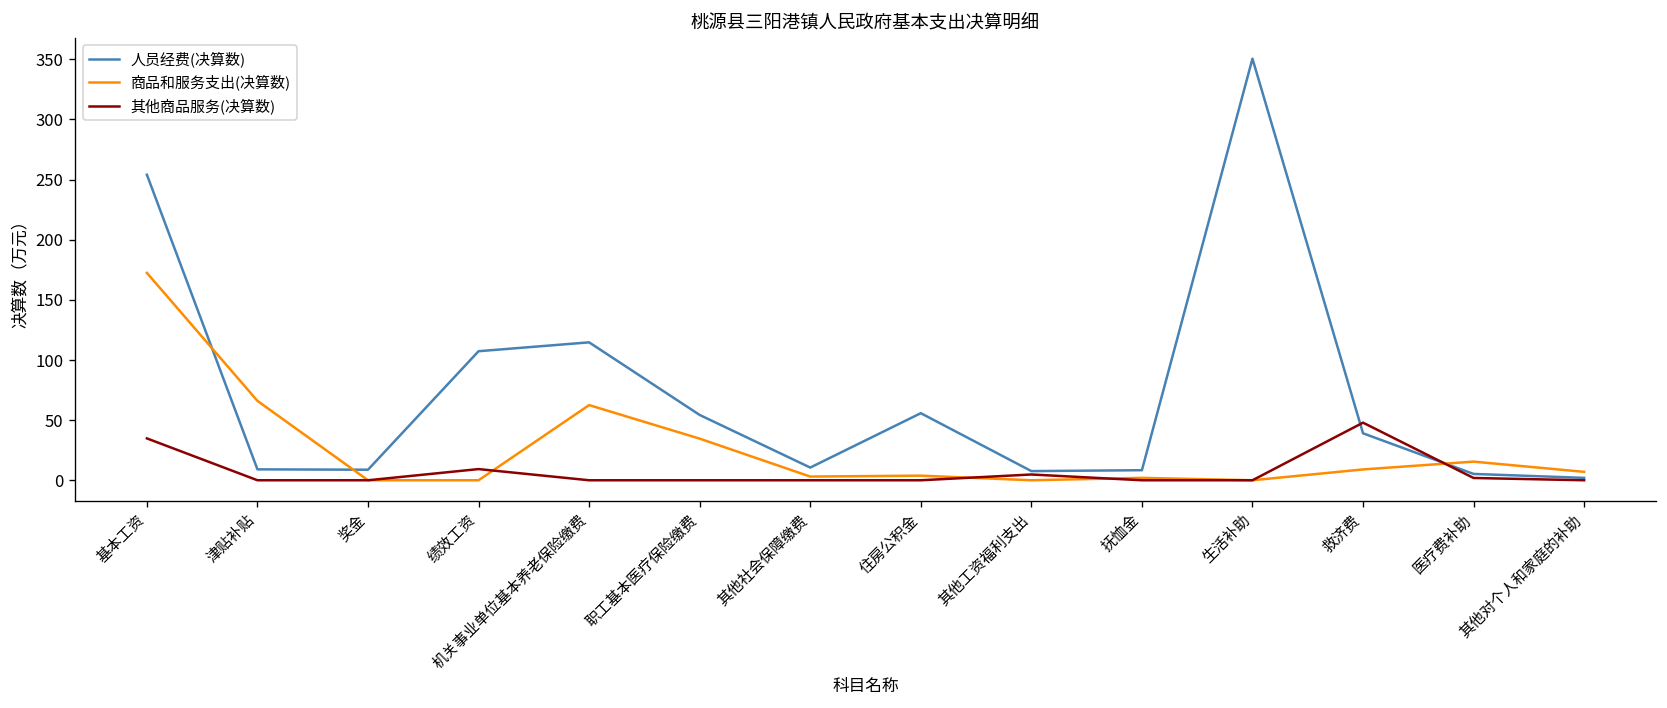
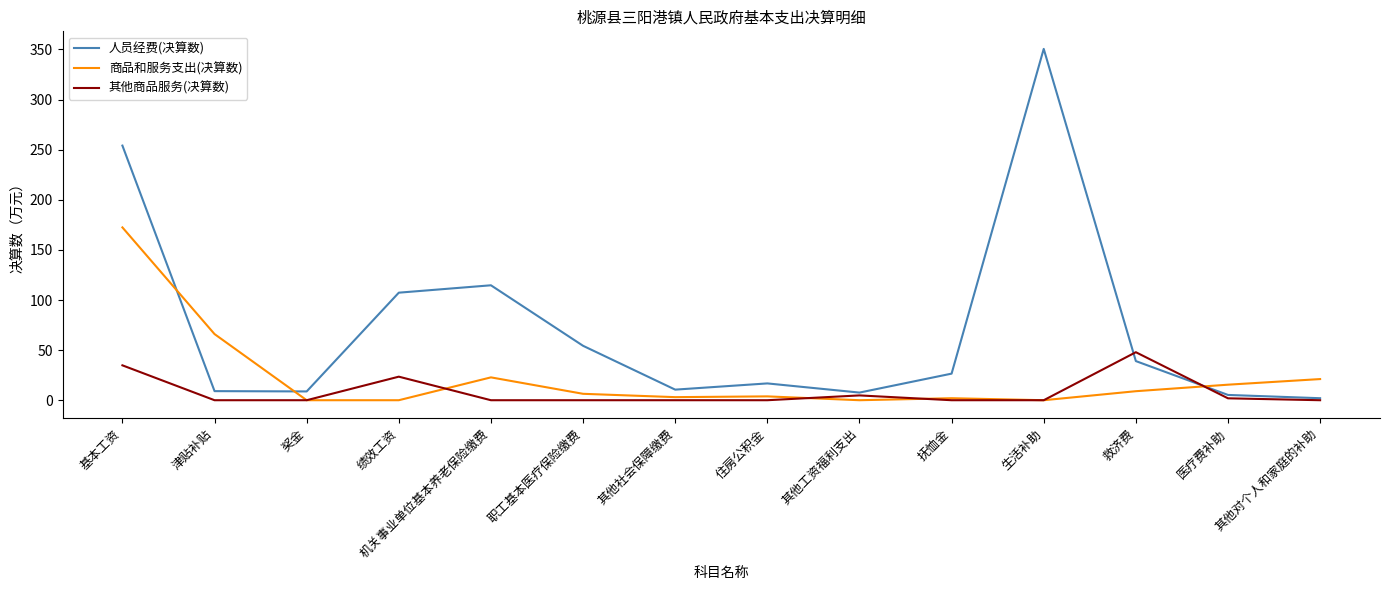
  {
    "人员经费(决算数)": {
      "基本工资": 254,
      "津贴补贴": 9,
      "奖金": 9,
      "绩效工资": 107,
      "机关事业单位基本养老保险缴费": 115,
      "职工基本医疗保险缴费": 54,
      "其他社会保障缴费": 11,
-     "住房公积金": 56,
+     "住房公积金": 17,
      "其他工资福利支出": 8,
-     "抚恤金": 8,
+     "抚恤金": 27,
      "生活补助": 351,
      "救济费": 39,
      "医疗费补助": 5
    },
    "商品和服务支出(决算数)": {
      "基本工资": 172,
      "津贴补贴": 66,
      "绩效工资": 0,
-     "机关事业单位基本养老保险缴费": 63,
-     "职工基本医疗保险缴费": 35,
+     "机关事业单位基本养老保险缴费": 23,
+     "职工基本医疗保险缴费": 6,
      "其他社会保障缴费": 3,
      "住房公积金": 4,
      "其他工资福利支出": 0,
      "救济费": 9,
      "医疗费补助": 16,
-     "其他对个人和家庭的补助": 7
+     "其他对个人和家庭的补助": 21
    },
    "其他商品服务(决算数)": {
      "基本工资": 35,
      "津贴补贴": 0,
-     "绩效工资": 9,
+     "绩效工资": 24,
      "机关事业单位基本养老保险缴费": 0,
      "职工基本医疗保险缴费": 0,
      "其他社会保障缴费": 0,
      "住房公积金": 0,
      "其他工资福利支出": 5,
      "救济费": 48,
      "医疗费补助": 2
    }
  }
